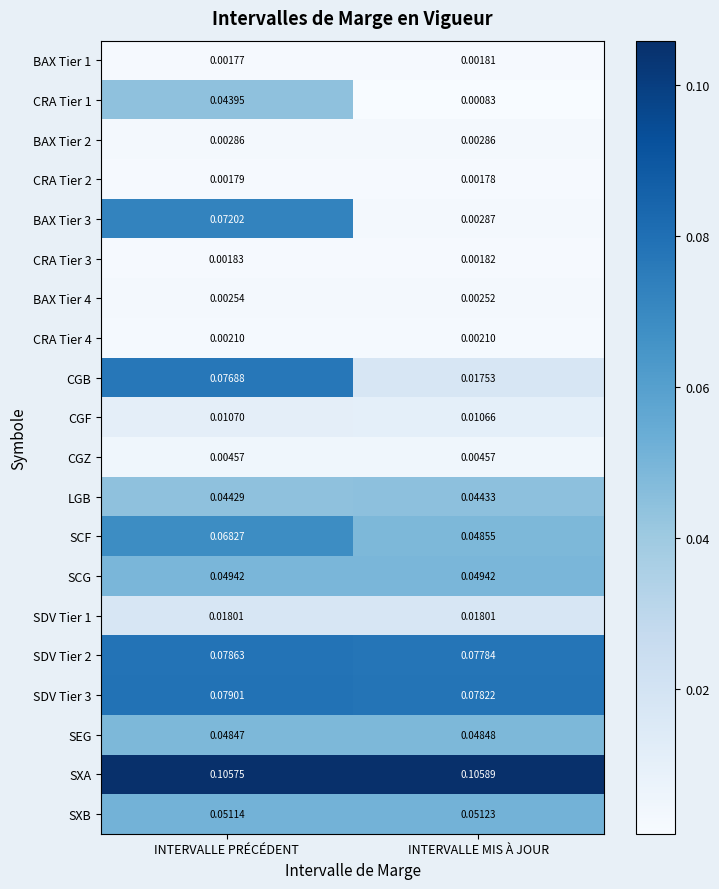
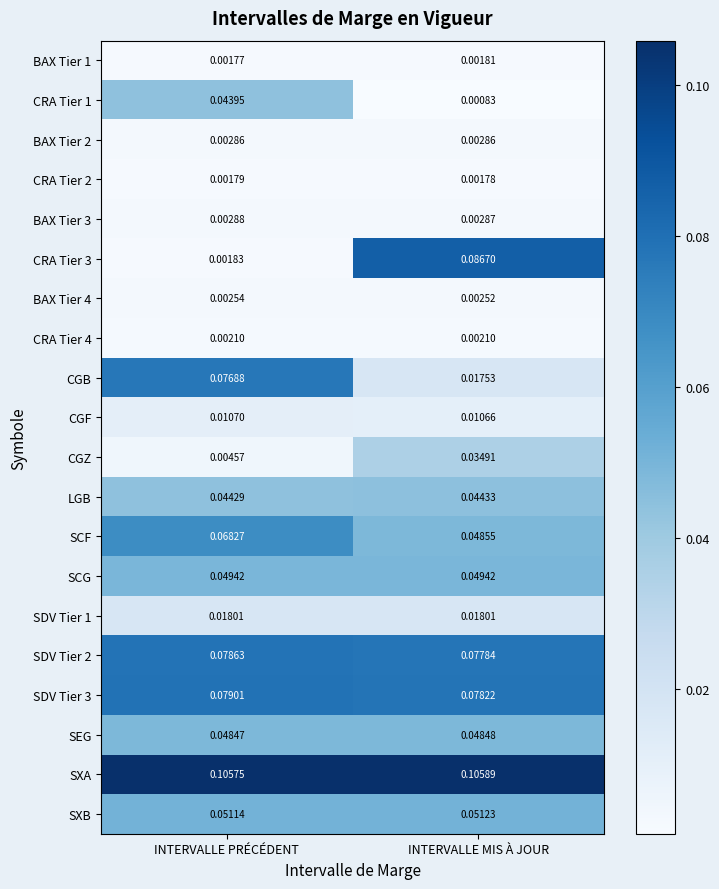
  {
    "BAX Tier 1": {
      "INTERVALLE PRÉCÉDENT": 0.00177,
      "INTERVALLE MIS À JOUR": 0.00181
    },
    "CRA Tier 1": {
      "INTERVALLE PRÉCÉDENT": 0.04395,
      "INTERVALLE MIS À JOUR": 0.00083
    },
    "BAX Tier 2": {
      "INTERVALLE PRÉCÉDENT": 0.00286,
      "INTERVALLE MIS À JOUR": 0.00286
    },
    "CRA Tier 2": {
      "INTERVALLE PRÉCÉDENT": 0.00179,
      "INTERVALLE MIS À JOUR": 0.00178
    },
    "BAX Tier 3": {
-     "INTERVALLE PRÉCÉDENT": 0.07202,
+     "INTERVALLE PRÉCÉDENT": 0.00288,
      "INTERVALLE MIS À JOUR": 0.00287
    },
    "CRA Tier 3": {
      "INTERVALLE PRÉCÉDENT": 0.00183,
-     "INTERVALLE MIS À JOUR": 0.00182
+     "INTERVALLE MIS À JOUR": 0.08670
    },
    "BAX Tier 4": {
      "INTERVALLE PRÉCÉDENT": 0.00254,
      "INTERVALLE MIS À JOUR": 0.00252
    },
    "CRA Tier 4": {
      "INTERVALLE PRÉCÉDENT": 0.00210,
      "INTERVALLE MIS À JOUR": 0.00210
    },
    "CGB": {
      "INTERVALLE PRÉCÉDENT": 0.07688,
      "INTERVALLE MIS À JOUR": 0.01753
    },
    "CGF": {
      "INTERVALLE PRÉCÉDENT": 0.01070,
      "INTERVALLE MIS À JOUR": 0.01066
    },
    "CGZ": {
      "INTERVALLE PRÉCÉDENT": 0.00457,
-     "INTERVALLE MIS À JOUR": 0.00457
+     "INTERVALLE MIS À JOUR": 0.03491
    },
    "LGB": {
      "INTERVALLE PRÉCÉDENT": 0.04429,
      "INTERVALLE MIS À JOUR": 0.04433
    },
    "SCF": {
      "INTERVALLE PRÉCÉDENT": 0.06827,
      "INTERVALLE MIS À JOUR": 0.04855
    },
    "SCG": {
      "INTERVALLE PRÉCÉDENT": 0.04942,
      "INTERVALLE MIS À JOUR": 0.04942
    },
    "SDV Tier 1": {
      "INTERVALLE PRÉCÉDENT": 0.01801,
      "INTERVALLE MIS À JOUR": 0.01801
    },
    "SDV Tier 2": {
      "INTERVALLE PRÉCÉDENT": 0.07863,
      "INTERVALLE MIS À JOUR": 0.07784
    },
    "SDV Tier 3": {
      "INTERVALLE PRÉCÉDENT": 0.07901,
      "INTERVALLE MIS À JOUR": 0.07822
    },
    "SEG": {
      "INTERVALLE PRÉCÉDENT": 0.04847,
      "INTERVALLE MIS À JOUR": 0.04848
    },
    "SXA": {
      "INTERVALLE PRÉCÉDENT": 0.10575,
      "INTERVALLE MIS À JOUR": 0.10589
    },
    "SXB": {
      "INTERVALLE PRÉCÉDENT": 0.05114,
      "INTERVALLE MIS À JOUR": 0.05123
    }
  }
